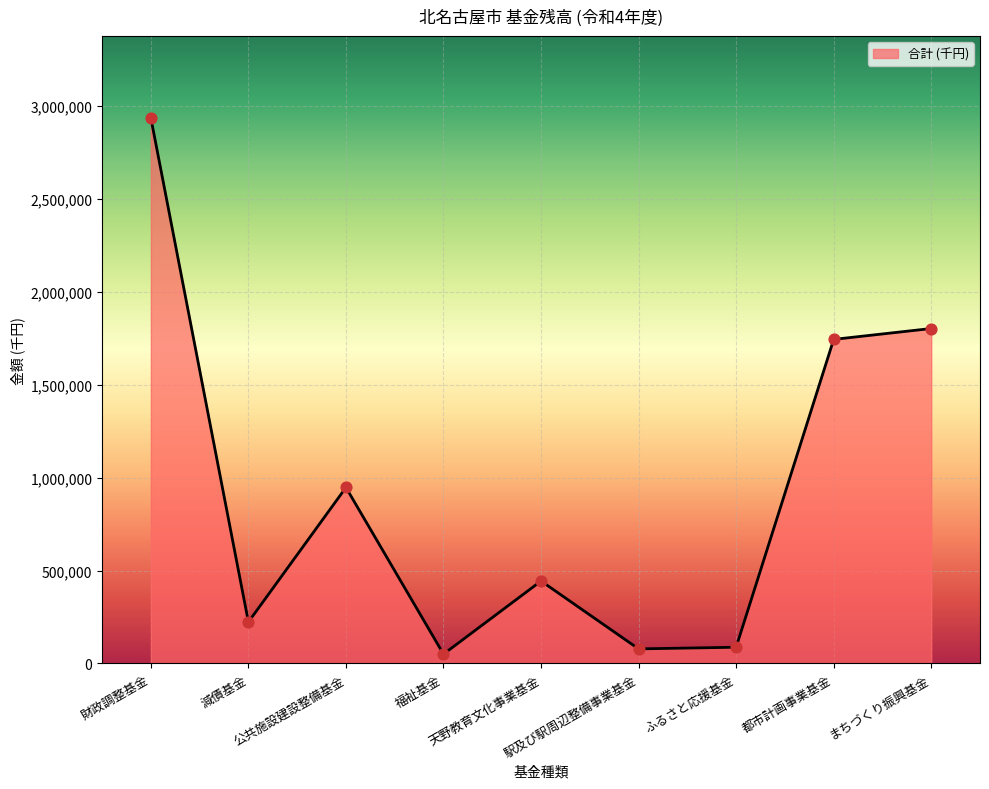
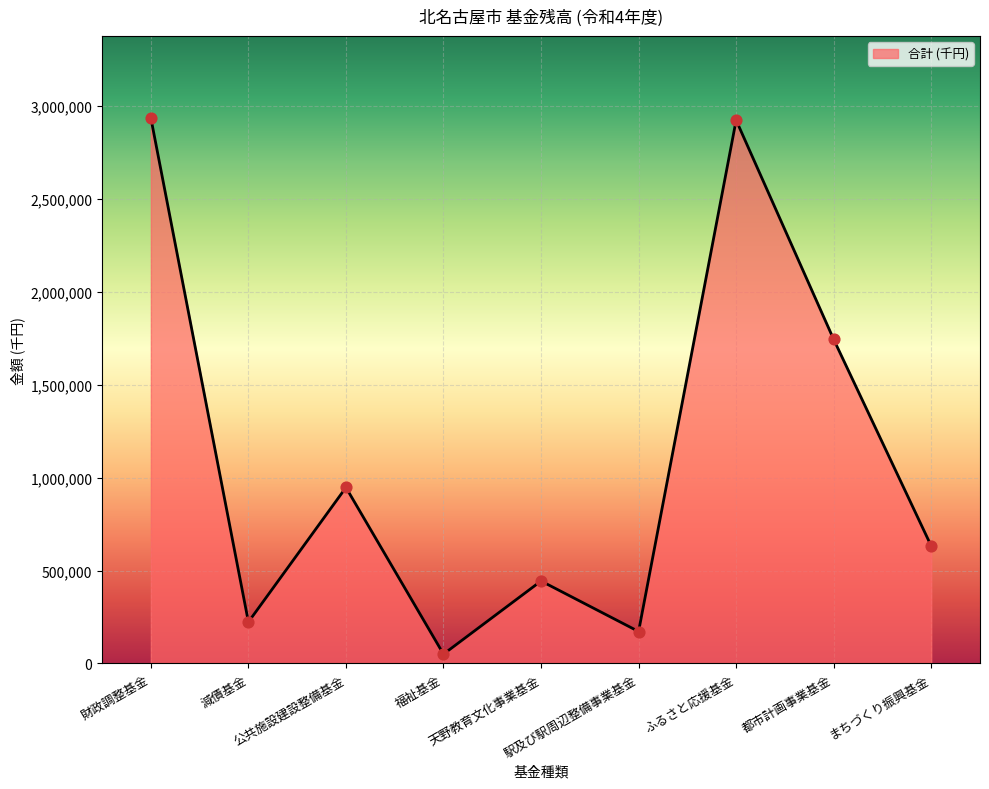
  {
    "財政調整基金": "2,940,000",
    "減債基金": "220,000",
    "公共施設建設整備基金": "950,000",
    "福祉基金": "50,000",
    "天野教育文化事業基金": "440,000",
-   "駅及び駅周辺整備事業基金": "80,000",
-   "ふるさと応援基金": "90,000",
+   "駅及び駅周辺整備事業基金": "170,000",
+   "ふるさと応援基金": "2,920,000",
    "都市計画事業基金": "1,740,000",
-   "まちづくり振興基金": "1,800,000"
+   "まちづくり振興基金": "630,000"
  }
